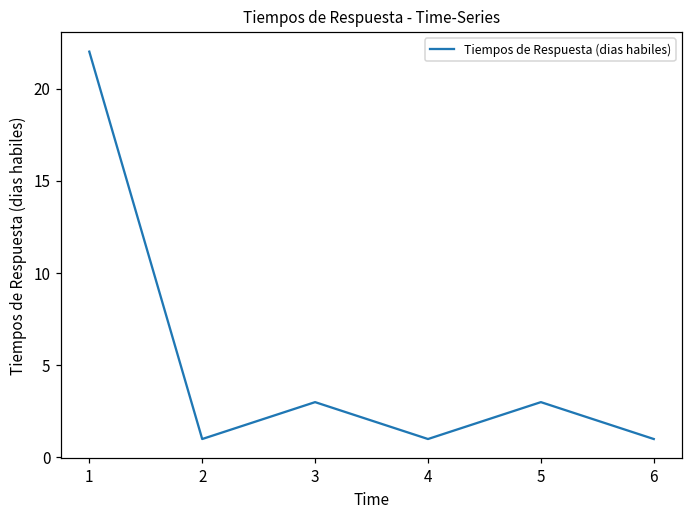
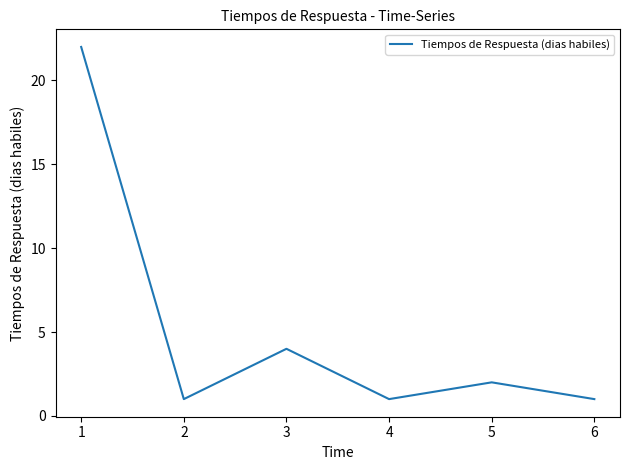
  {
    "1": 22,
    "2": 1,
-   "3": 3,
+   "3": 4,
    "4": 1,
-   "5": 3,
+   "5": 2,
    "6": 1
  }
